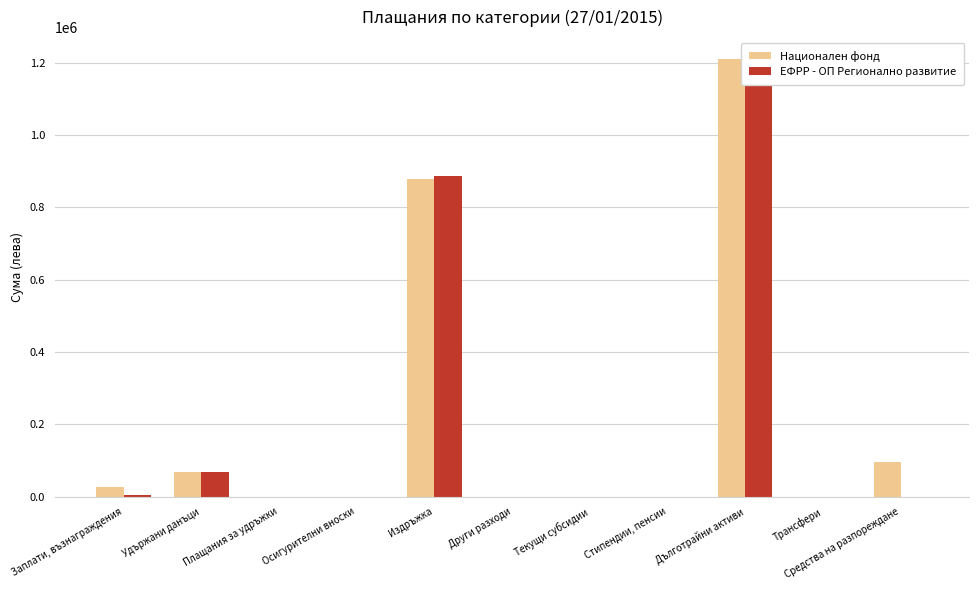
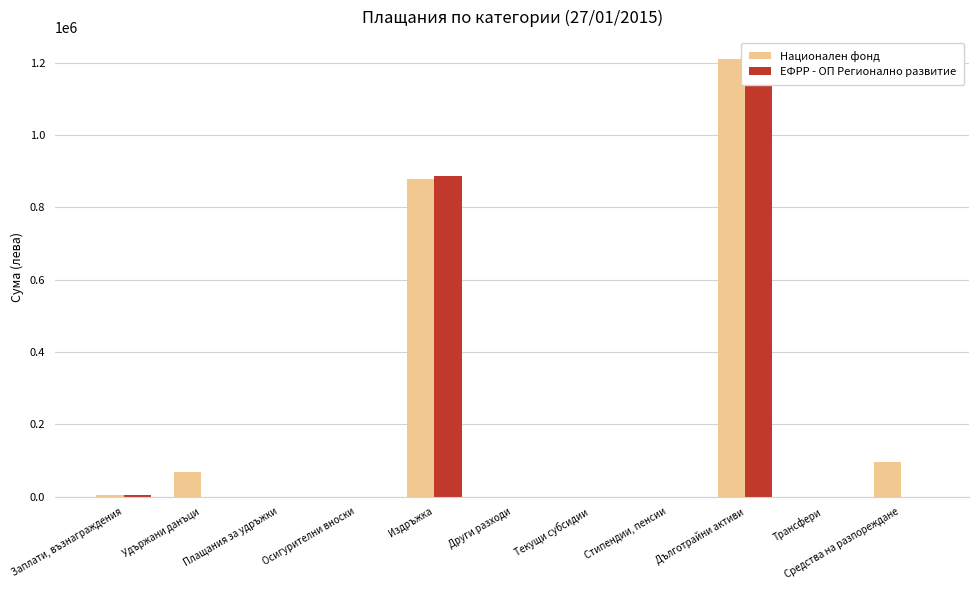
  {
    "Национален фонд": {
-     "Заплати, възнаграждения": 30000,
+     "Заплати, възнаграждения": 0,
      "Удържани данъци": 70000,
      "Плащания за удръжки": 0,
      "Осигурителни вноски": 0,
      "Издръжка": 880000,
      "Други разходи": 0,
      "Текущи субсидии": 0,
      "Стипендии, пенсии": 0,
      "Дълготрайни активи": 1210000,
      "Трансфери": 0,
      "Средства на разпореждане": 100000
    },
    "ЕФРР - ОП Регионално развитие": {
-     "Удържани данъци": 70000,
+     "Удържани данъци": 0,
      "Плащания за удръжки": 0,
      "Осигурителни вноски": 0,
      "Издръжка": 890000,
      "Други разходи": 0,
      "Текущи субсидии": 0,
      "Стипендии, пенсии": 0,
      "Трансфери": 0,
      "Средства на разпореждане": 0
    }
  }
